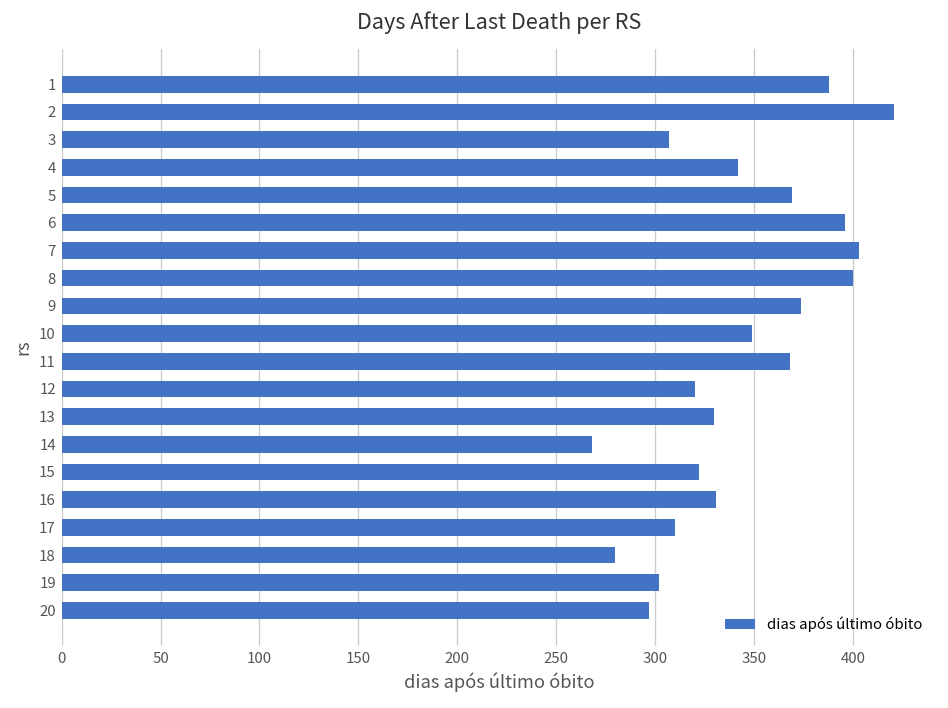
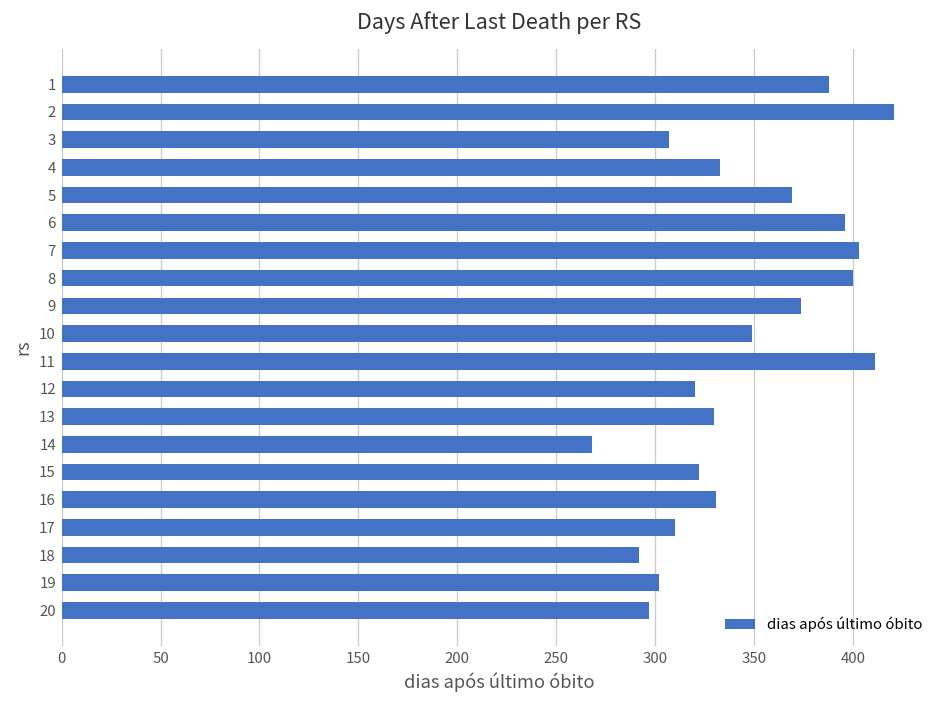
  {
    "1": 388,
    "2": 421,
    "3": 307,
-   "4": 342,
+   "4": 333,
    "5": 369,
    "6": 396,
    "7": 403,
    "8": 400,
    "9": 374,
    "10": 349,
-   "11": 368,
+   "11": 411,
    "12": 320,
    "13": 330,
    "14": 268,
    "15": 322,
    "16": 331,
    "17": 310,
-   "18": 280,
+   "18": 292,
    "19": 302,
    "20": 297
  }
